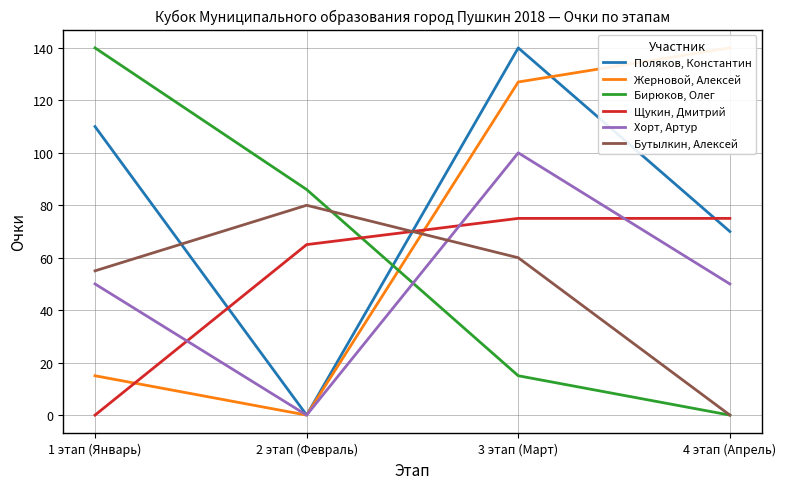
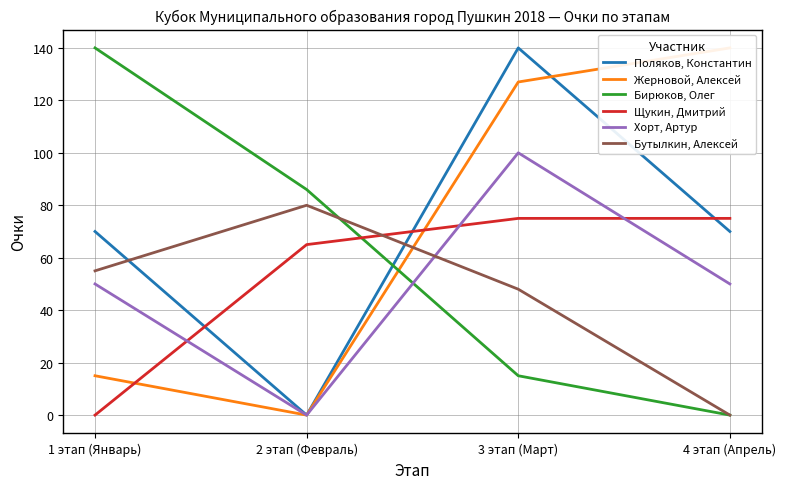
  {
    "Поляков, Константин": {
-     "1 этап (Январь)": 110,
+     "1 этап (Январь)": 70,
      "3 этап (Март)": 140,
      "4 этап (Апрель)": 70
    },
    "Жерновой, Алексей": {
      "1 этап (Январь)": 15,
      "3 этап (Март)": 127
    },
    "Бирюков, Олег": {
      "1 этап (Январь)": 140,
      "2 этап (Февраль)": 86,
      "3 этап (Март)": 15
    },
    "Щукин, Дмитрий": {
      "1 этап (Январь)": 0,
      "2 этап (Февраль)": 65,
      "3 этап (Март)": 75,
      "4 этап (Апрель)": 75
    },
    "Хорт, Артур": {
      "1 этап (Январь)": 50,
      "3 этап (Март)": 100,
      "4 этап (Апрель)": 50
    },
    "Бутылкин, Алексей": {
      "1 этап (Январь)": 55,
      "2 этап (Февраль)": 80,
-     "3 этап (Март)": 60
+     "3 этап (Март)": 48
    }
  }
